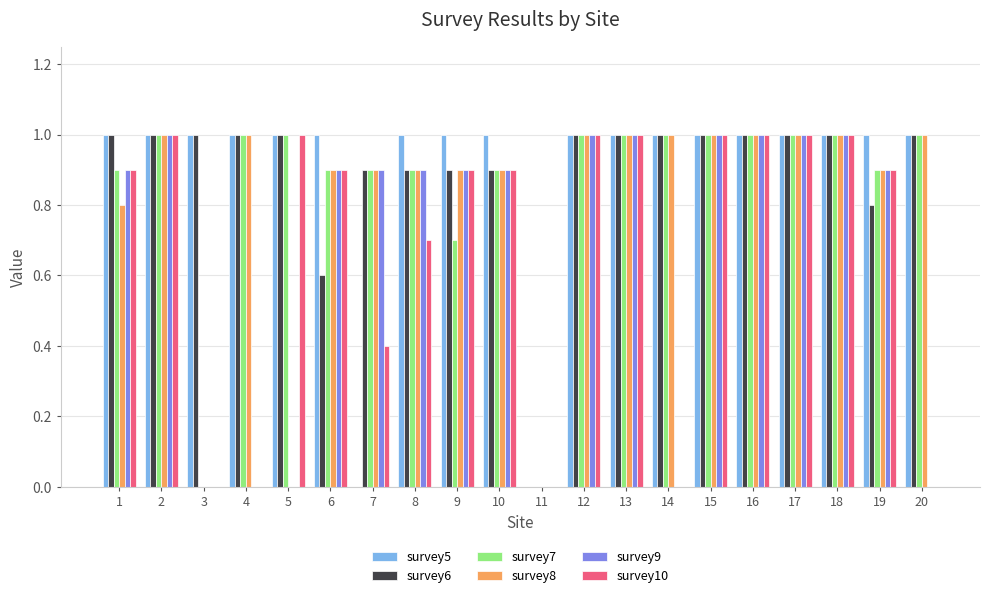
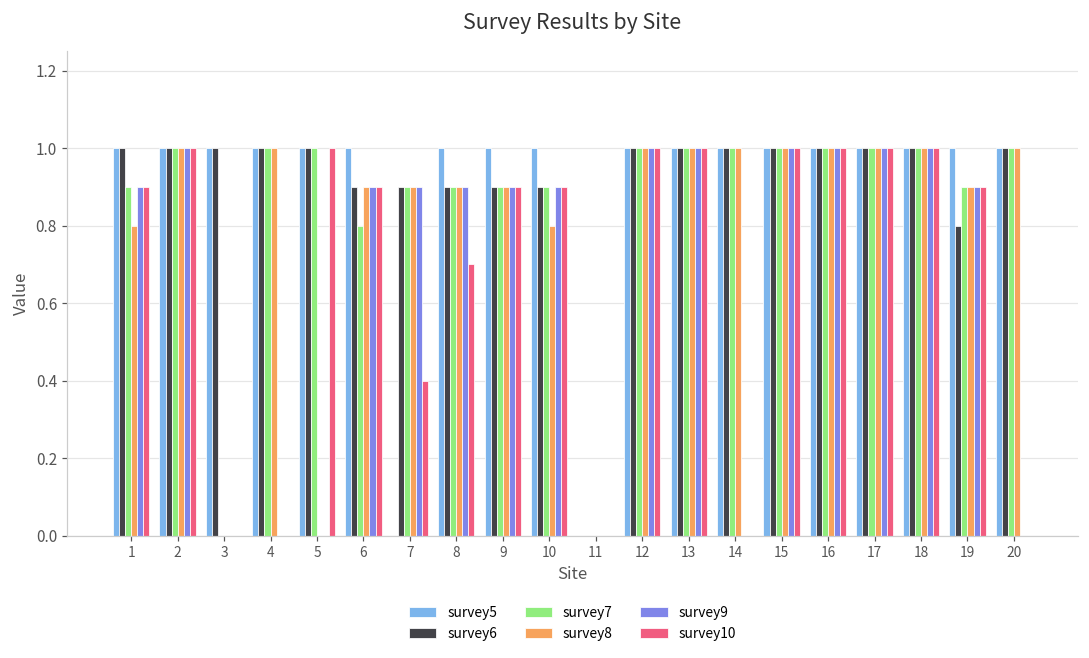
  {
    "survey6": {
      "1": 1.0,
      "2": 1.0,
      "3": 1.0,
      "4": 1.0,
      "5": 1.0,
-     "6": 0.6,
+     "6": 0.9,
      "7": 0.9,
      "8": 0.9,
      "9": 0.9,
      "10": 0.9,
      "11": 0.0,
      "12": 1.0,
      "13": 1.0,
      "14": 1.0,
      "15": 1.0,
      "16": 1.0,
      "17": 1.0,
      "18": 1.0,
      "19": 0.8,
      "20": 1.0
    },
    "survey7": {
      "1": 0.9,
      "2": 1.0,
      "3": 0.0,
      "4": 1.0,
      "5": 1.0,
-     "6": 0.9,
+     "6": 0.8,
      "7": 0.9,
      "8": 0.9,
-     "9": 0.7,
+     "9": 0.9,
      "10": 0.9,
      "11": 0.0,
      "12": 1.0,
      "13": 1.0,
      "14": 1.0,
      "15": 1.0,
      "16": 1.0,
      "17": 1.0,
      "18": 1.0,
      "19": 0.9,
      "20": 1.0
    },
    "survey8": {
      "1": 0.8,
      "2": 1.0,
      "3": 0.0,
      "4": 1.0,
      "5": 0.0,
      "6": 0.9,
      "7": 0.9,
      "8": 0.9,
      "9": 0.9,
-     "10": 0.9,
+     "10": 0.8,
      "11": 0.0,
      "12": 1.0,
      "13": 1.0,
      "14": 1.0,
      "15": 1.0,
      "16": 1.0,
      "17": 1.0,
      "18": 1.0,
      "19": 0.9,
      "20": 1.0
    },
    "survey10": {
      "1": 0.9,
      "2": 1.0,
      "3": 0.0,
      "4": 0.0,
      "5": 1.0,
      "6": 0.9,
      "7": 0.4,
      "8": 0.7,
      "9": 0.9,
      "10": 0.9,
      "11": 0.0,
      "12": 1.0,
      "13": 1.0,
      "14": 0.0,
      "15": 1.0,
      "16": 1.0,
      "17": 1.0,
      "18": 1.0,
      "19": 0.9,
      "20": 0.0
    }
  }
